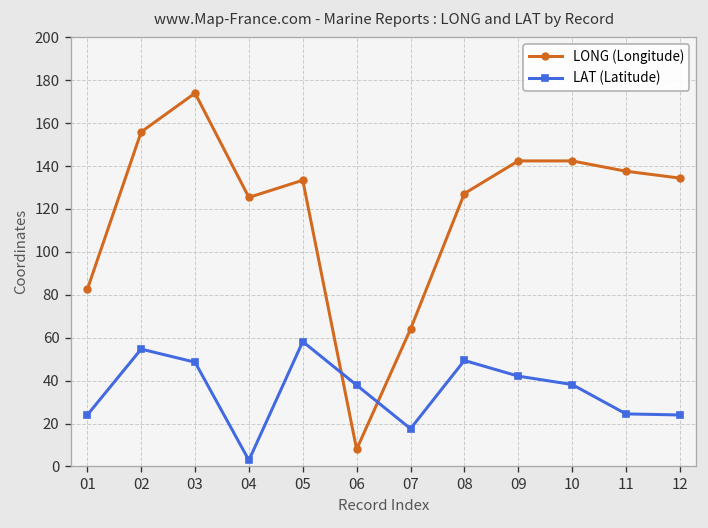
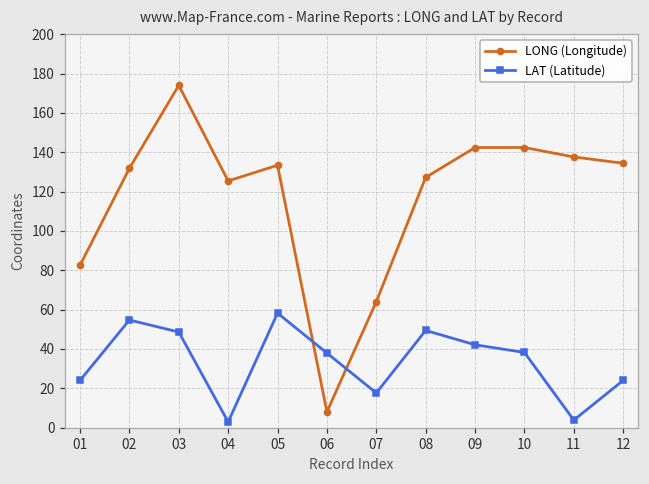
  {
    "LONG (Longitude)": {
      "01": 83,
-     "02": 156,
+     "02": 132,
      "03": 174,
      "04": 125,
      "05": 133,
      "06": 8,
      "07": 64,
      "08": 127,
      "09": 142,
      "10": 142,
      "11": 138,
      "12": 134
    },
    "LAT (Latitude)": {
      "01": 24,
      "02": 55,
      "03": 49,
      "04": 3,
      "05": 58,
      "06": 38,
      "07": 18,
      "08": 49,
      "09": 42,
      "10": 38,
-     "11": 25,
+     "11": 4,
      "12": 24
    }
  }
